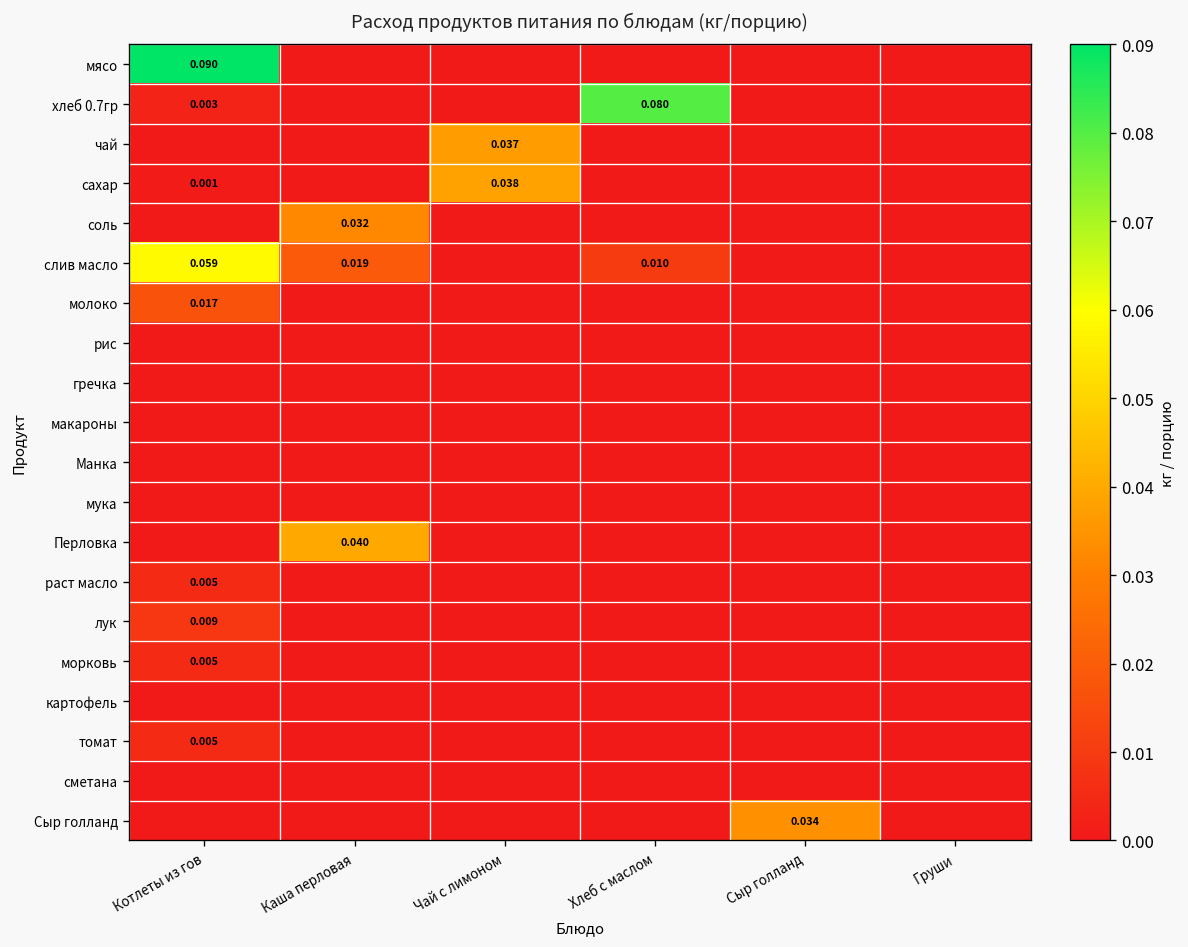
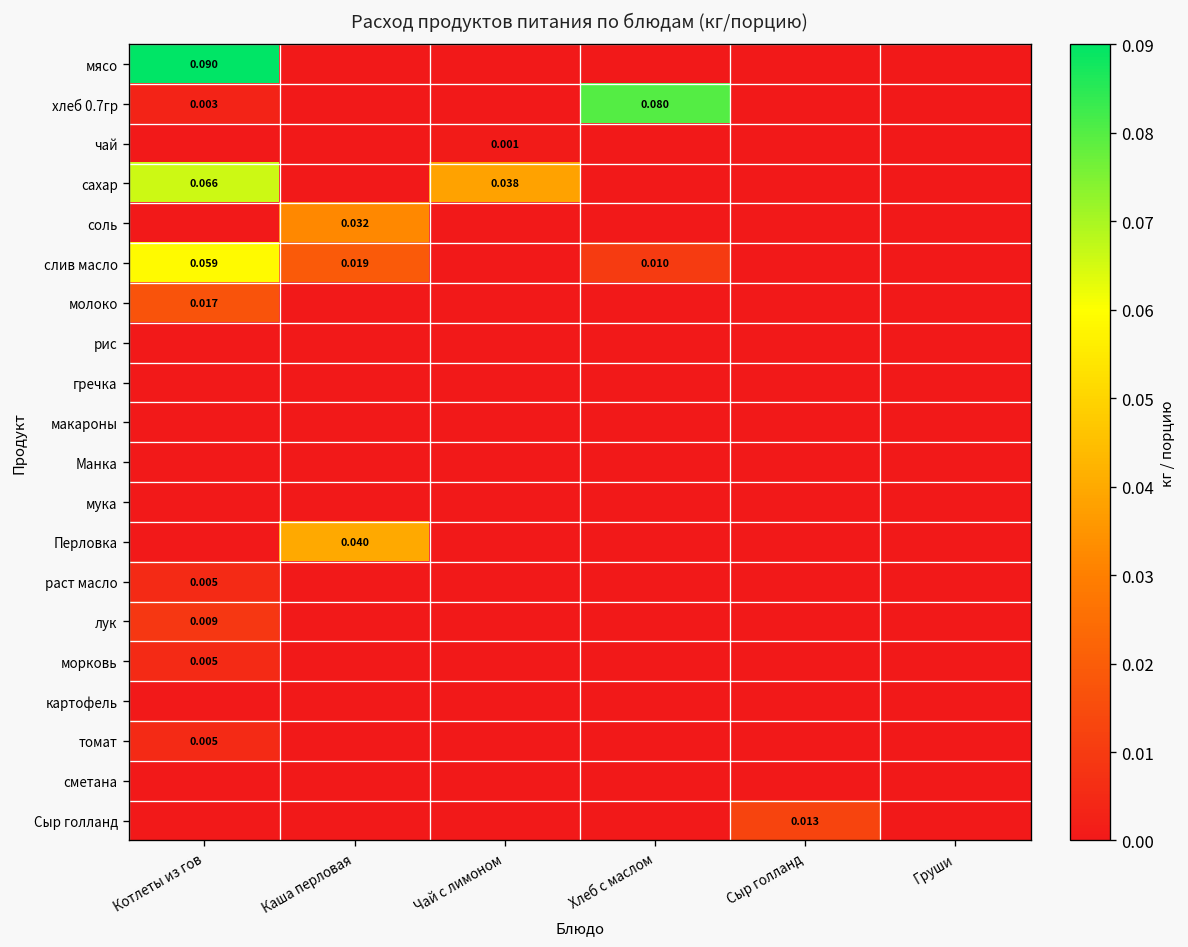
  {
    "мясо": {
      "Котлеты из гов": 0.090
    },
    "хлеб 0.7гр": {
      "Котлеты из гов": 0.003,
      "Хлеб с маслом": 0.080
    },
    "чай": {
-     "Чай с лимоном": 0.037
+     "Чай с лимоном": 0.001
    },
    "сахар": {
-     "Котлеты из гов": 0.001,
+     "Котлеты из гов": 0.066,
      "Чай с лимоном": 0.038
    },
    "соль": {
      "Каша перловая": 0.032
    },
    "слив масло": {
      "Котлеты из гов": 0.059,
      "Каша перловая": 0.019,
      "Хлеб с маслом": 0.010
    },
    "молоко": {
      "Котлеты из гов": 0.017
    },
    "Перловка": {
      "Каша перловая": 0.040
    },
    "раст масло": {
      "Котлеты из гов": 0.005
    },
    "лук": {
      "Котлеты из гов": 0.009
    },
    "морковь": {
      "Котлеты из гов": 0.005
    },
    "томат": {
      "Котлеты из гов": 0.005
    },
    "Сыр голланд": {
-     "Сыр голланд": 0.034
+     "Сыр голланд": 0.013
    }
  }
